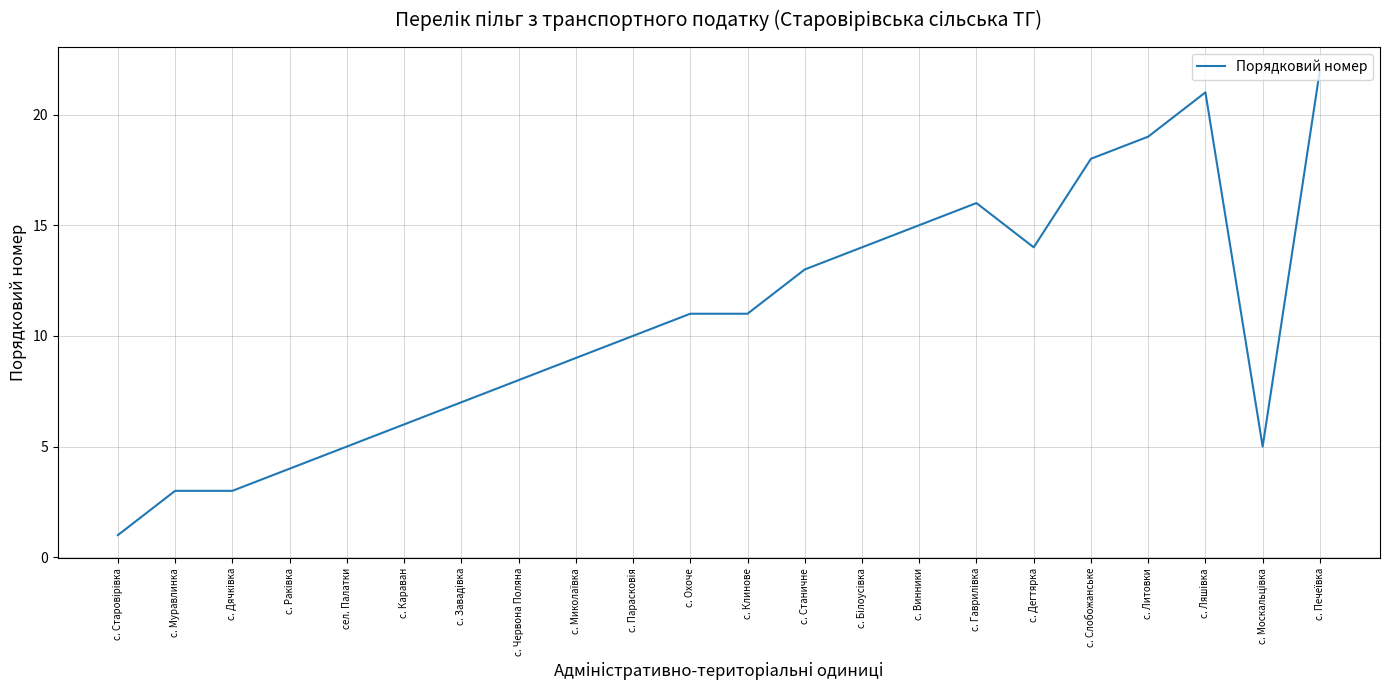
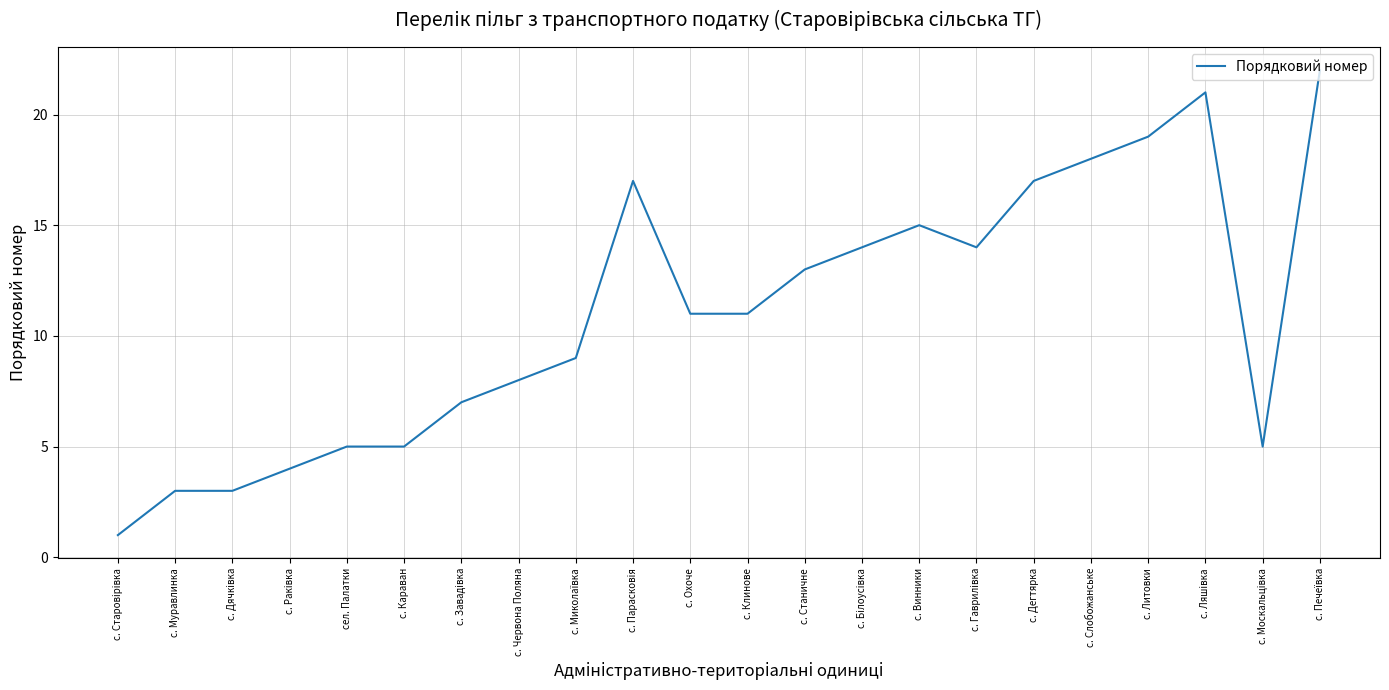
  {
    "с. Старовірівка": 1,
    "с. Муравлинка": 3,
    "с. Дячківка": 3,
    "с. Раківка": 4,
    "сел. Палатки": 5,
-   "с. Караван": 6,
+   "с. Караван": 5,
    "с. Завадівка": 7,
    "с. Червона Поляна": 8,
    "с. Миколаївка": 9,
-   "с. Парасковія": 10,
+   "с. Парасковія": 17,
    "с. Охоче": 11,
    "с. Клинове": 11,
    "с. Станичне": 13,
    "с. Білоусівка": 14,
    "с. Винники": 15,
-   "с. Гаврилівка": 16,
-   "с. Дегтярка": 14,
+   "с. Гаврилівка": 14,
+   "с. Дегтярка": 17,
    "с. Слобожанське": 18,
    "с. Литовки": 19,
    "с. Ляшівка": 21,
    "с. Москальцівка": 5
  }
